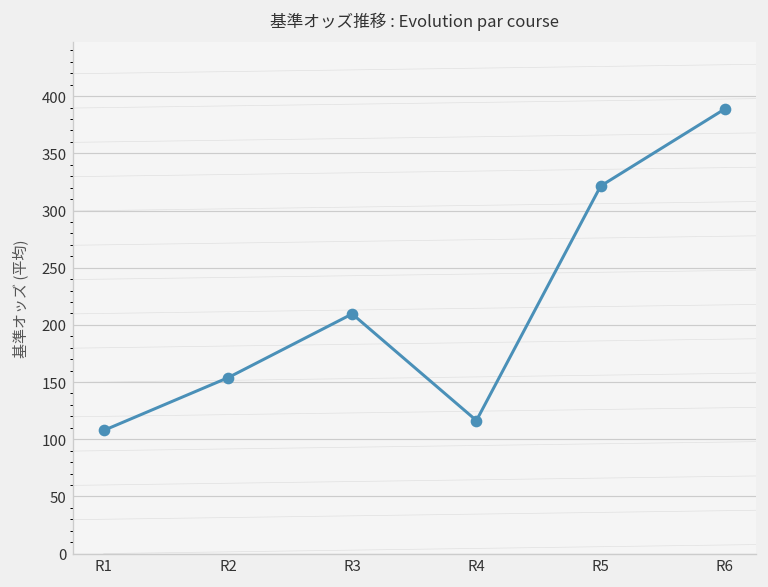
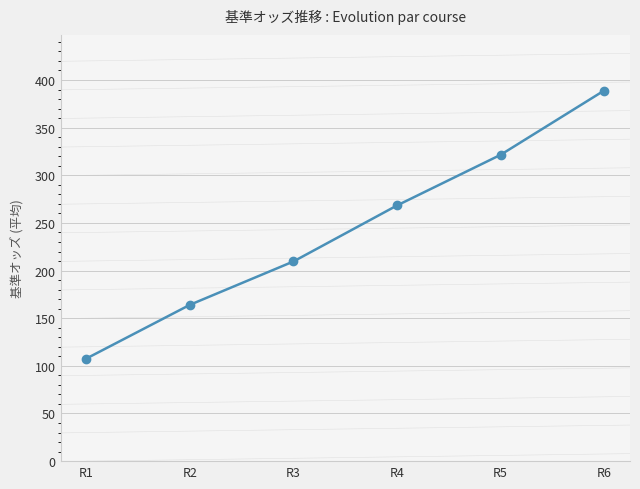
  {
    "R1": 110,
-   "R2": 150,
+   "R2": 160,
    "R3": 210,
-   "R4": 120,
+   "R4": 270,
    "R5": 320,
    "R6": 390
  }
